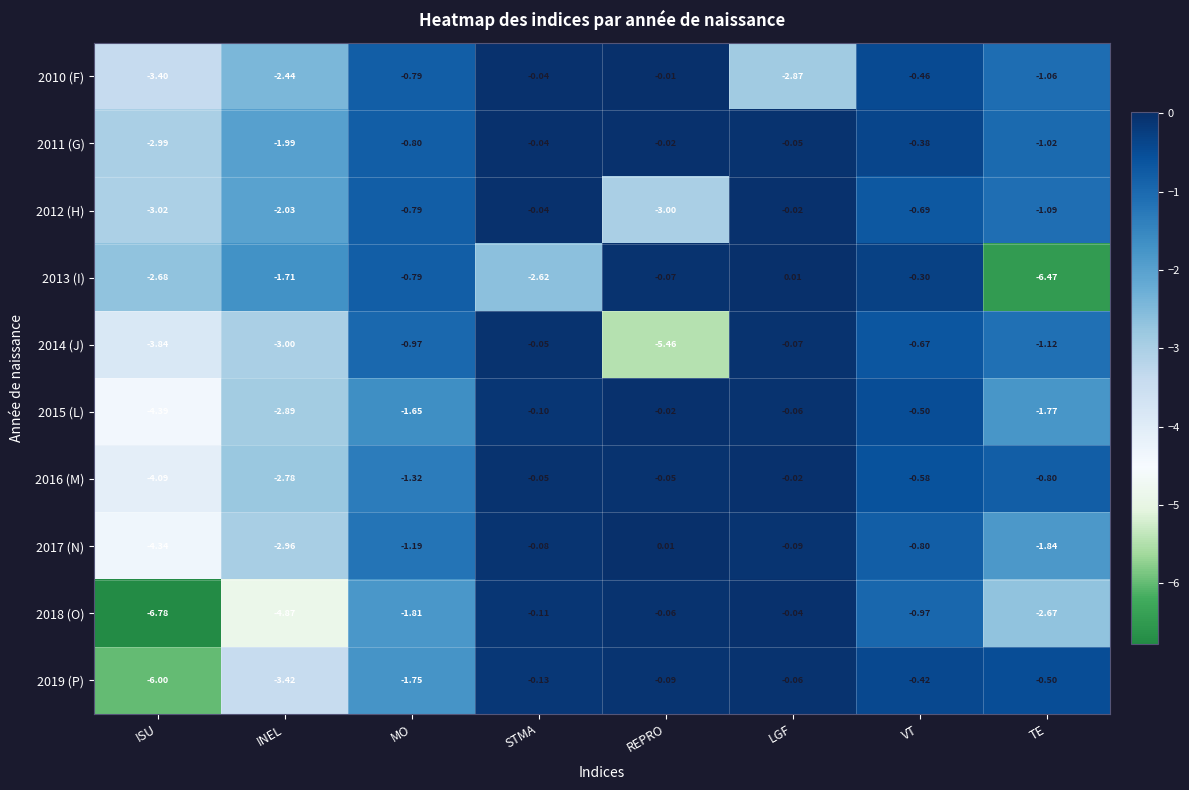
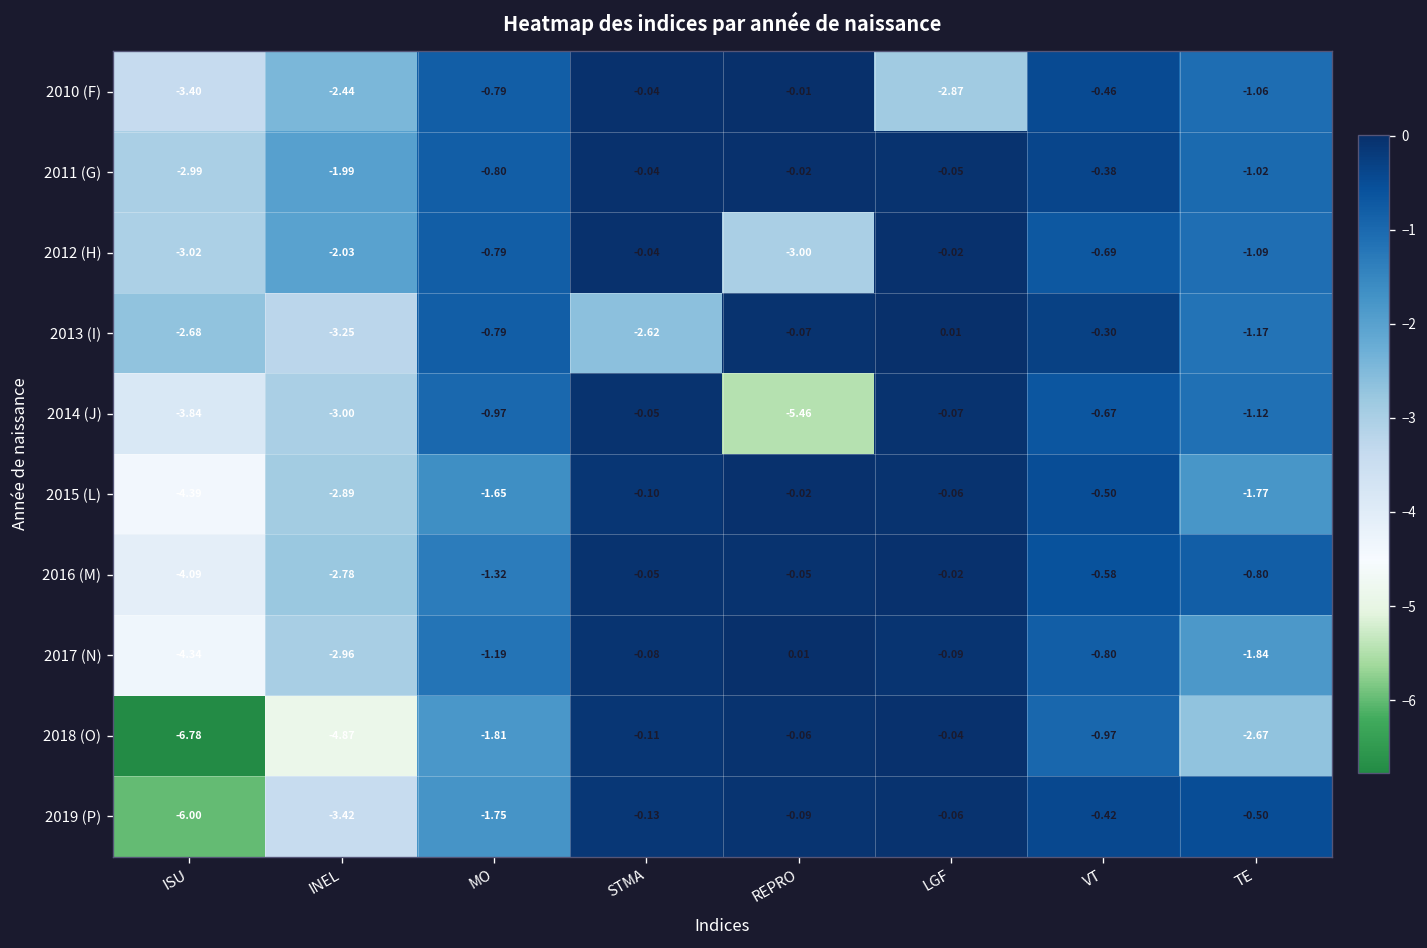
  {
    "2010 (F)": {
      "ISU": -3.40,
      "INEL": -2.44,
      "MO": -0.79,
      "STMA": -0.04,
      "REPRO": -0.01,
      "LGF": -2.87,
      "VT": -0.46,
      "TE": -1.06
    },
    "2011 (G)": {
      "ISU": -2.99,
      "INEL": -1.99,
      "MO": -0.80,
      "STMA": -0.04,
      "REPRO": -0.02,
      "LGF": -0.05,
      "VT": -0.38,
      "TE": -1.02
    },
    "2012 (H)": {
      "ISU": -3.02,
      "INEL": -2.03,
      "MO": -0.79,
      "STMA": -0.04,
      "REPRO": -3.00,
      "LGF": -0.02,
      "VT": -0.69,
      "TE": -1.09
    },
    "2013 (I)": {
      "ISU": -2.68,
-     "INEL": -1.71,
+     "INEL": -3.25,
      "MO": -0.79,
      "STMA": -2.62,
      "REPRO": -0.07,
      "LGF": 0.01,
      "VT": -0.30,
-     "TE": -6.47
+     "TE": -1.17
    },
    "2014 (J)": {
      "INEL": -3.00,
      "MO": -0.97,
      "STMA": -0.05,
      "REPRO": -5.46,
      "LGF": -0.07,
      "VT": -0.67,
      "TE": -1.12
    },
    "2015 (L)": {
      "INEL": -2.89,
      "MO": -1.65,
      "STMA": -0.10,
      "REPRO": -0.02,
      "LGF": -0.06,
      "VT": -0.50,
      "TE": -1.77
    },
    "2016 (M)": {
      "INEL": -2.78,
      "MO": -1.32,
      "STMA": -0.05,
      "REPRO": -0.05,
      "LGF": -0.02,
      "VT": -0.58,
      "TE": -0.80
    },
    "2017 (N)": {
      "INEL": -2.96,
      "MO": -1.19,
      "STMA": -0.08,
      "REPRO": 0.01,
      "LGF": -0.09,
      "VT": -0.80,
      "TE": -1.84
    },
    "2018 (O)": {
      "ISU": -6.78,
      "MO": -1.81,
      "STMA": -0.11,
      "REPRO": -0.06,
      "LGF": -0.04,
      "VT": -0.97,
      "TE": -2.67
    },
    "2019 (P)": {
      "ISU": -6.00,
      "INEL": -3.42,
      "MO": -1.75,
      "STMA": -0.13,
      "REPRO": -0.09,
      "LGF": -0.06,
      "VT": -0.42,
      "TE": -0.50
    }
  }
